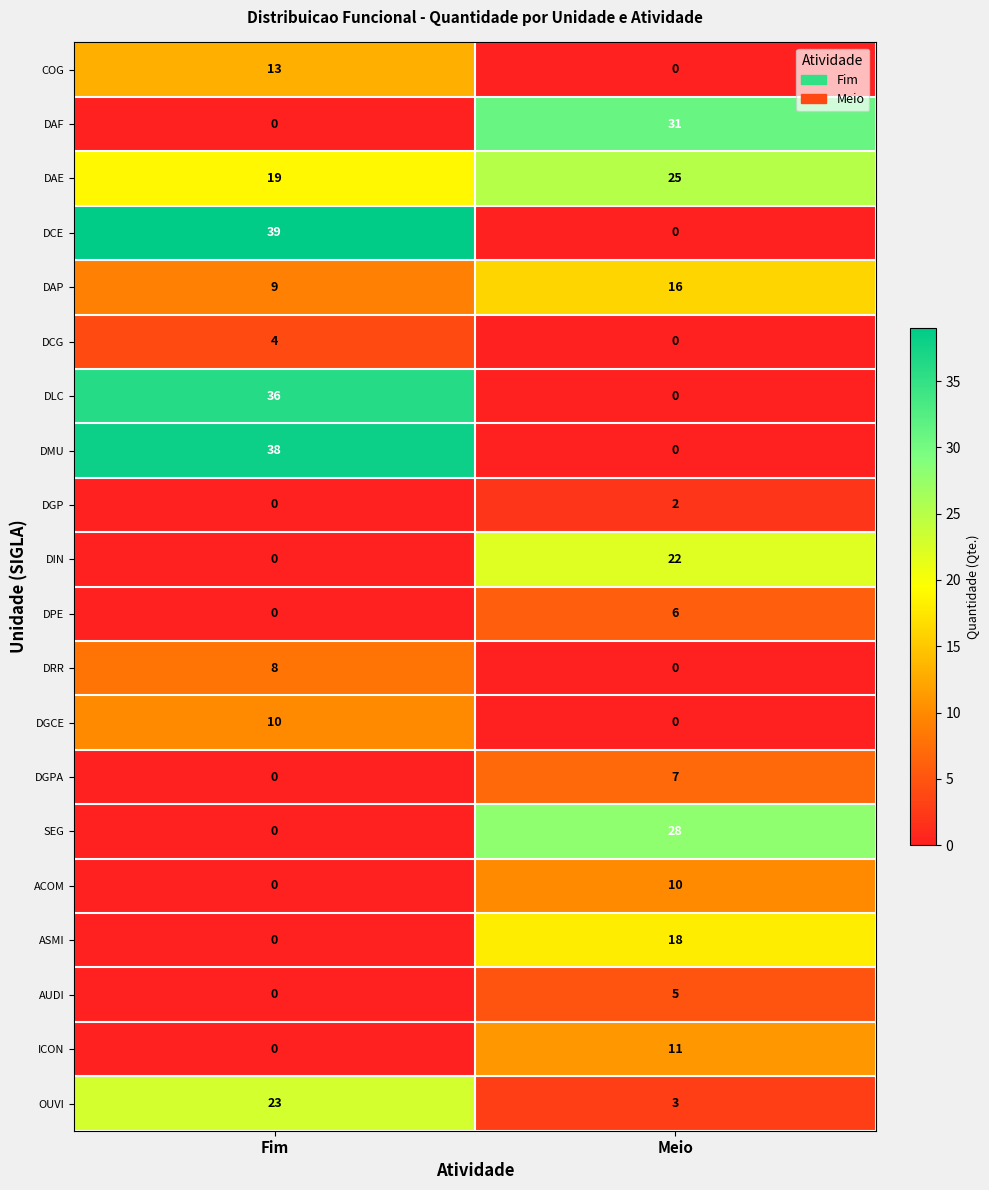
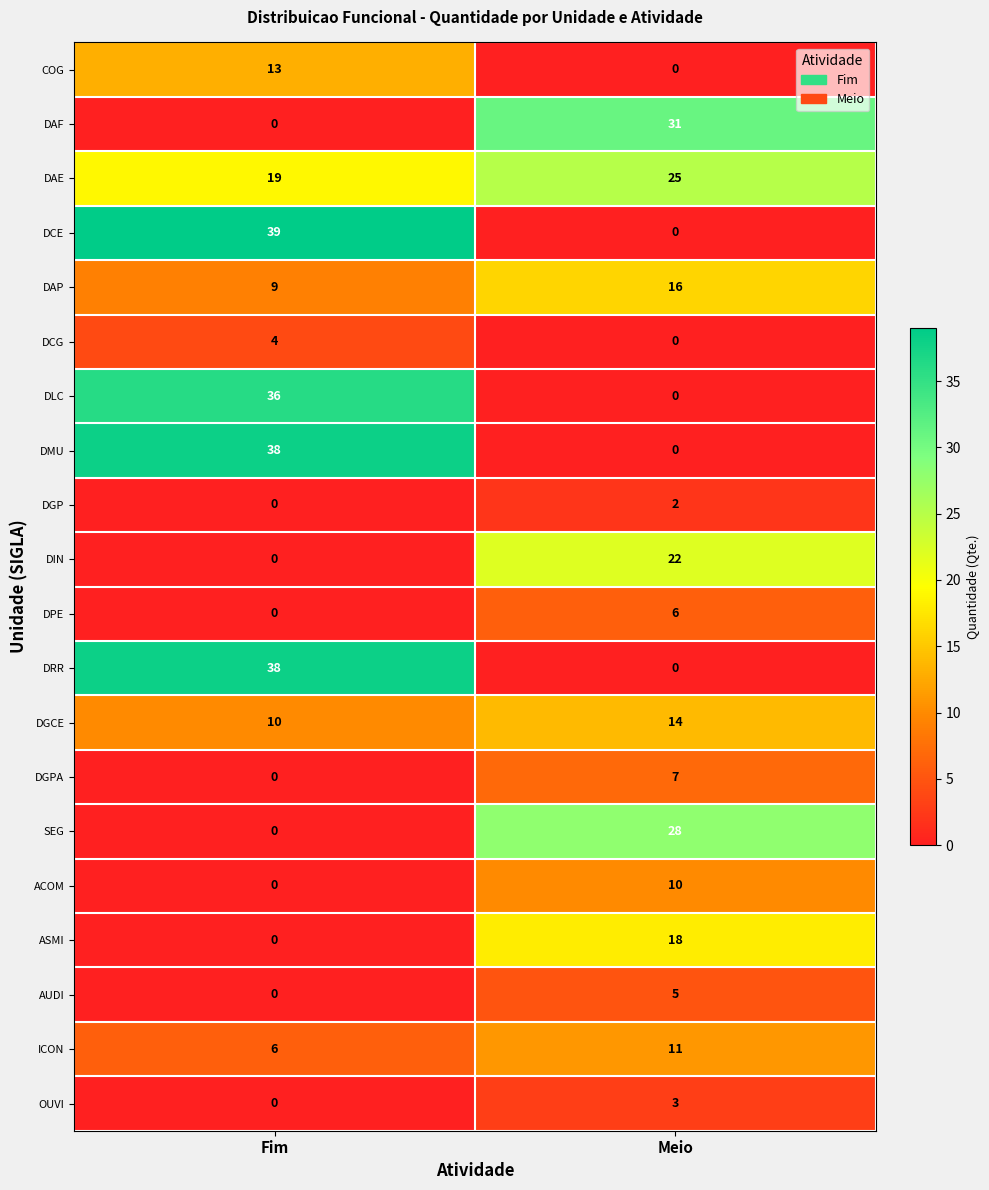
  {
    "COG": {
      "Fim": 13,
      "Meio": 0
    },
    "DAF": {
      "Fim": 0,
      "Meio": 31
    },
    "DAE": {
      "Fim": 19,
      "Meio": 25
    },
    "DCE": {
      "Fim": 39,
      "Meio": 0
    },
    "DAP": {
      "Fim": 9,
      "Meio": 16
    },
    "DCG": {
      "Fim": 4,
      "Meio": 0
    },
    "DLC": {
      "Fim": 36,
      "Meio": 0
    },
    "DMU": {
      "Fim": 38,
      "Meio": 0
    },
    "DGP": {
      "Fim": 0,
      "Meio": 2
    },
    "DIN": {
      "Fim": 0,
      "Meio": 22
    },
    "DPE": {
      "Fim": 0,
      "Meio": 6
    },
    "DRR": {
-     "Fim": 8,
+     "Fim": 38,
      "Meio": 0
    },
    "DGCE": {
      "Fim": 10,
-     "Meio": 0
+     "Meio": 14
    },
    "DGPA": {
      "Fim": 0,
      "Meio": 7
    },
    "SEG": {
      "Fim": 0,
      "Meio": 28
    },
    "ACOM": {
      "Fim": 0,
      "Meio": 10
    },
    "ASMI": {
      "Fim": 0,
      "Meio": 18
    },
    "AUDI": {
      "Fim": 0,
      "Meio": 5
    },
    "ICON": {
-     "Fim": 0,
+     "Fim": 6,
      "Meio": 11
    },
    "OUVI": {
-     "Fim": 23,
+     "Fim": 0,
      "Meio": 3
    }
  }
